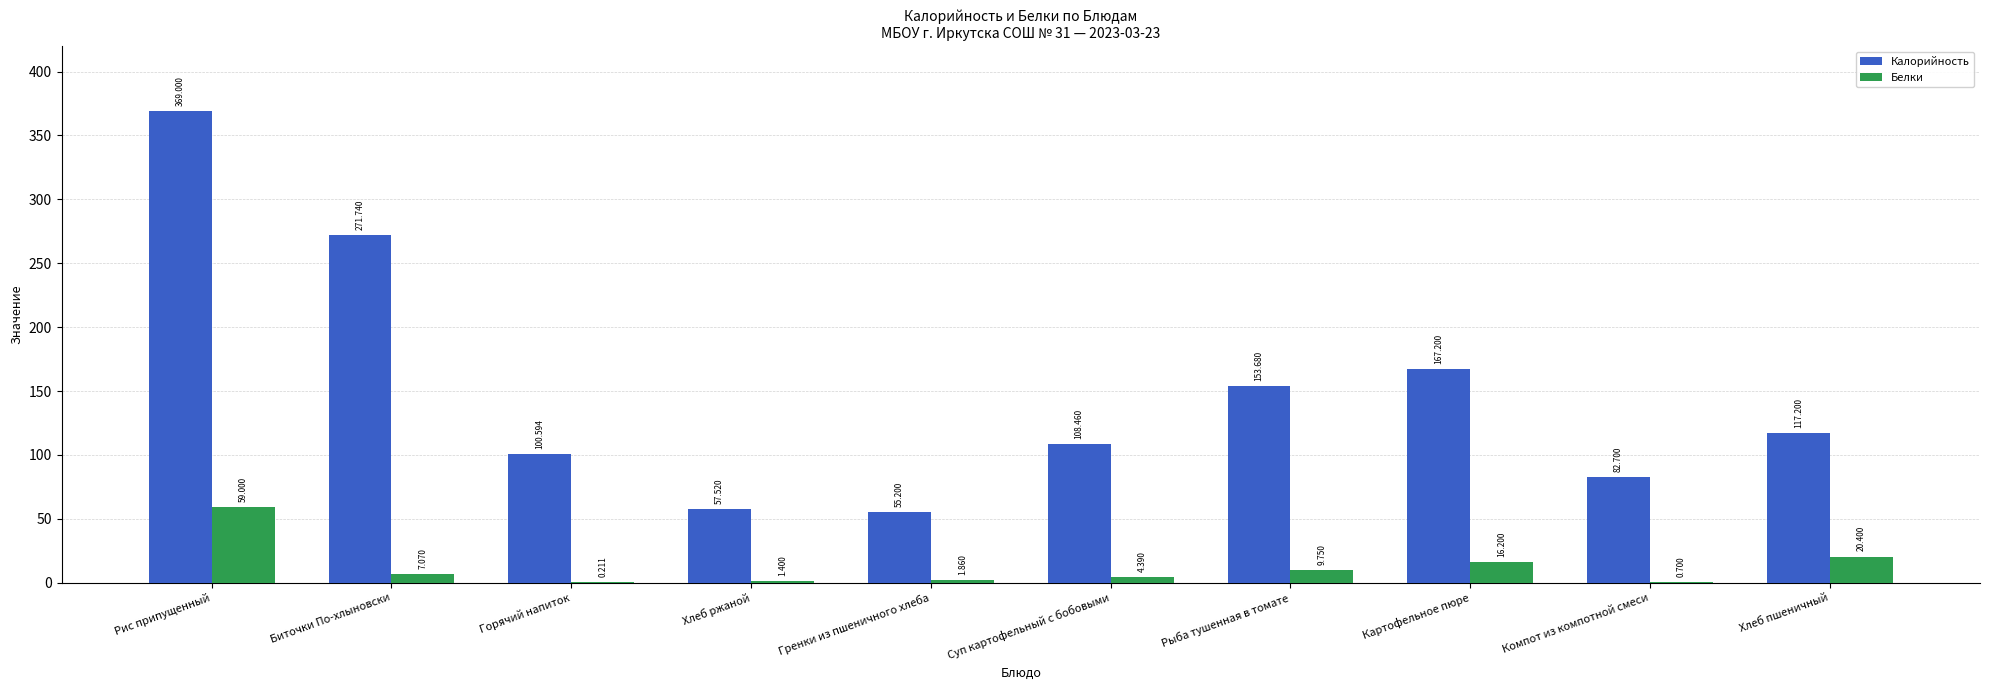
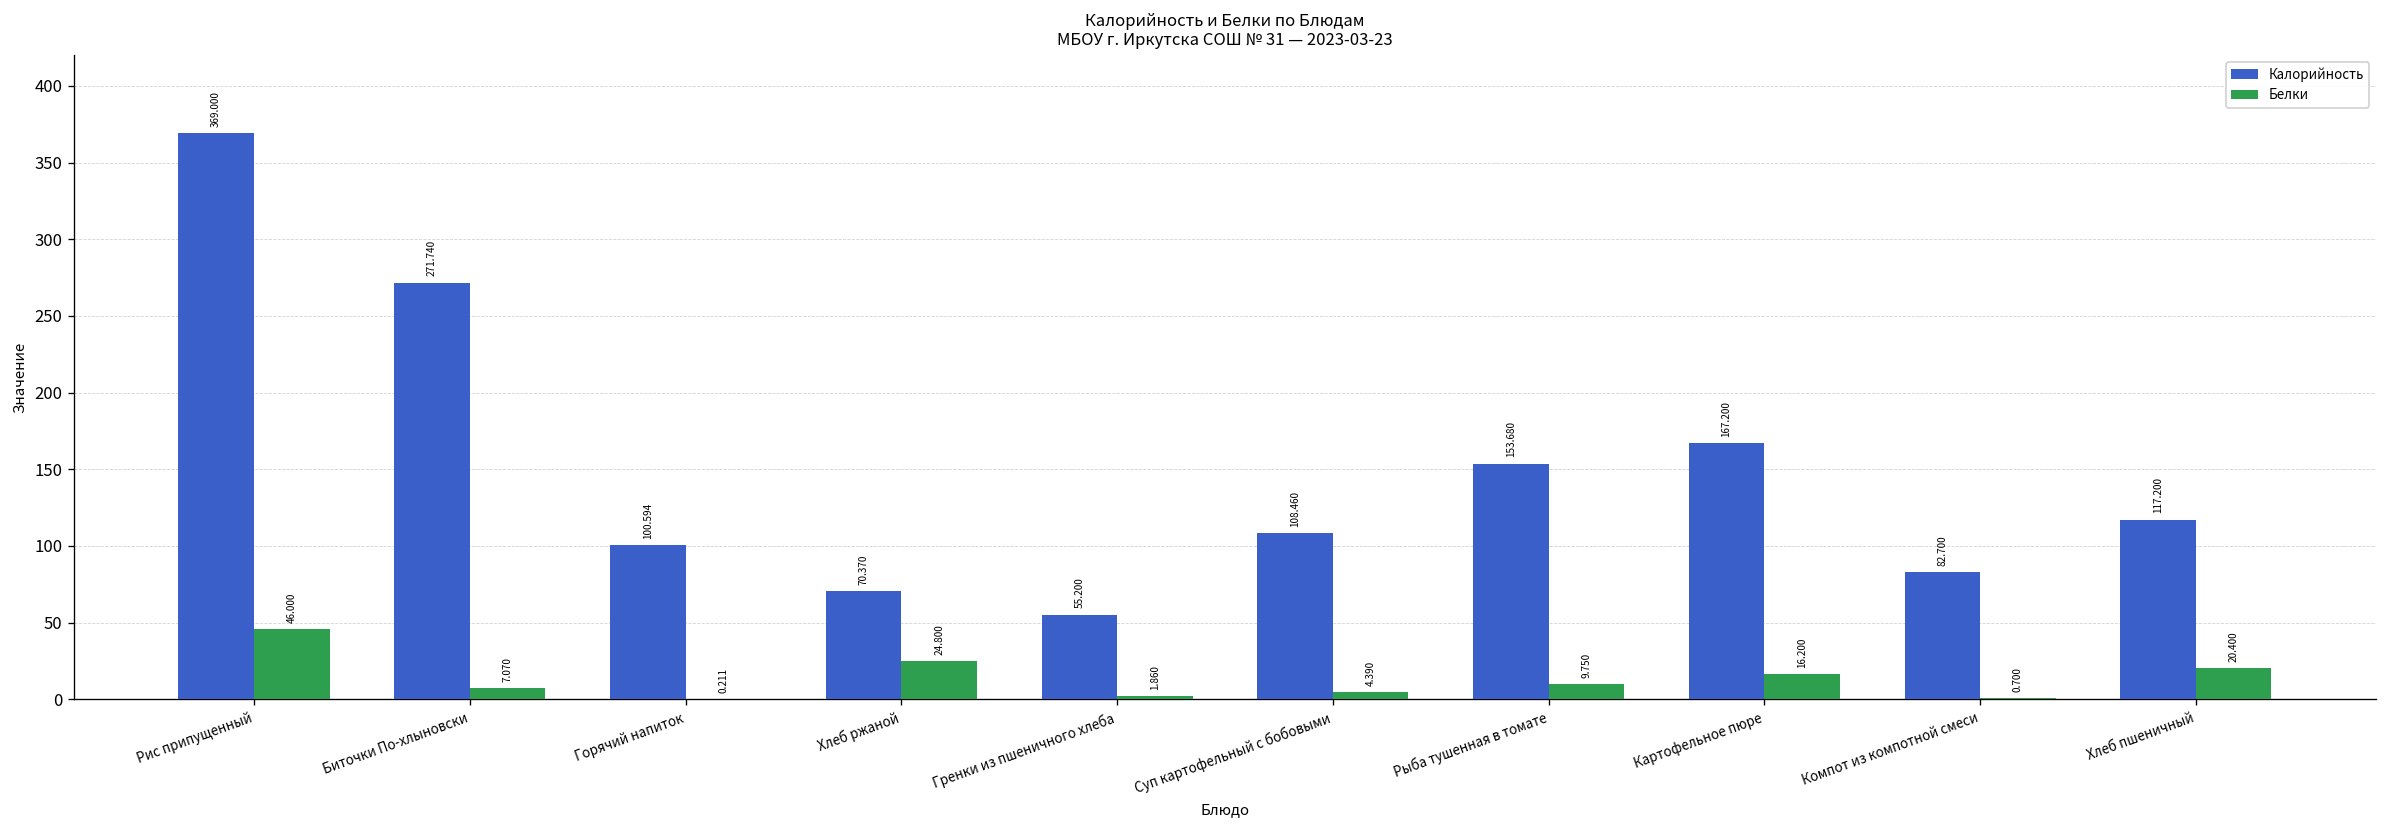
  {
    "Калорийность": {
      "Рис припущенный": 369.000,
      "Биточки По-хлыновски": 271.740,
      "Горячий напиток": 100.594,
-     "Хлеб ржаной": 57.520,
+     "Хлеб ржаной": 70.370,
      "Гренки из пшеничного хлеба": 55.200,
      "Суп картофельный с бобовыми": 108.460,
      "Рыба тушенная в томате": 153.680,
      "Картофельное пюре": 167.200,
      "Компот из компотной смеси": 82.700,
      "Хлеб пшеничный": 117.200
    },
    "Белки": {
-     "Рис припущенный": 59.000,
+     "Рис припущенный": 46.000,
      "Биточки По-хлыновски": 7.070,
      "Горячий напиток": 0.211,
-     "Хлеб ржаной": 1.400,
+     "Хлеб ржаной": 24.800,
      "Гренки из пшеничного хлеба": 1.860,
      "Суп картофельный с бобовыми": 4.390,
      "Рыба тушенная в томате": 9.750,
      "Картофельное пюре": 16.200,
      "Компот из компотной смеси": 0.700,
      "Хлеб пшеничный": 20.400
    }
  }
